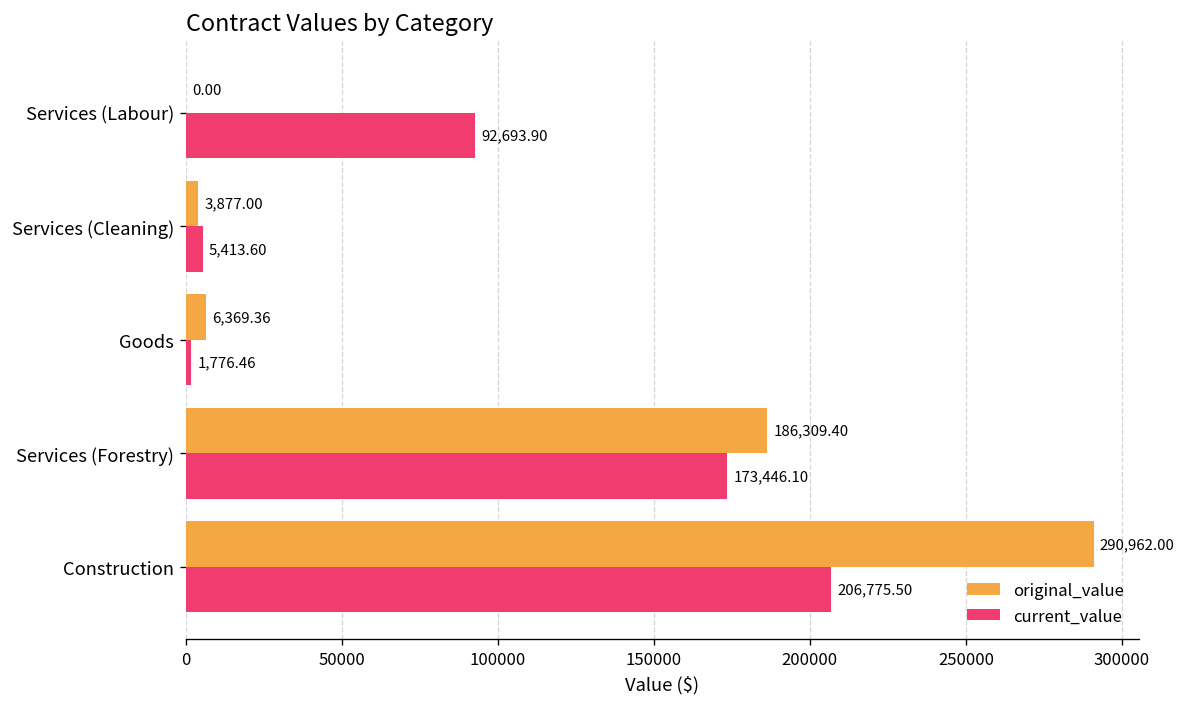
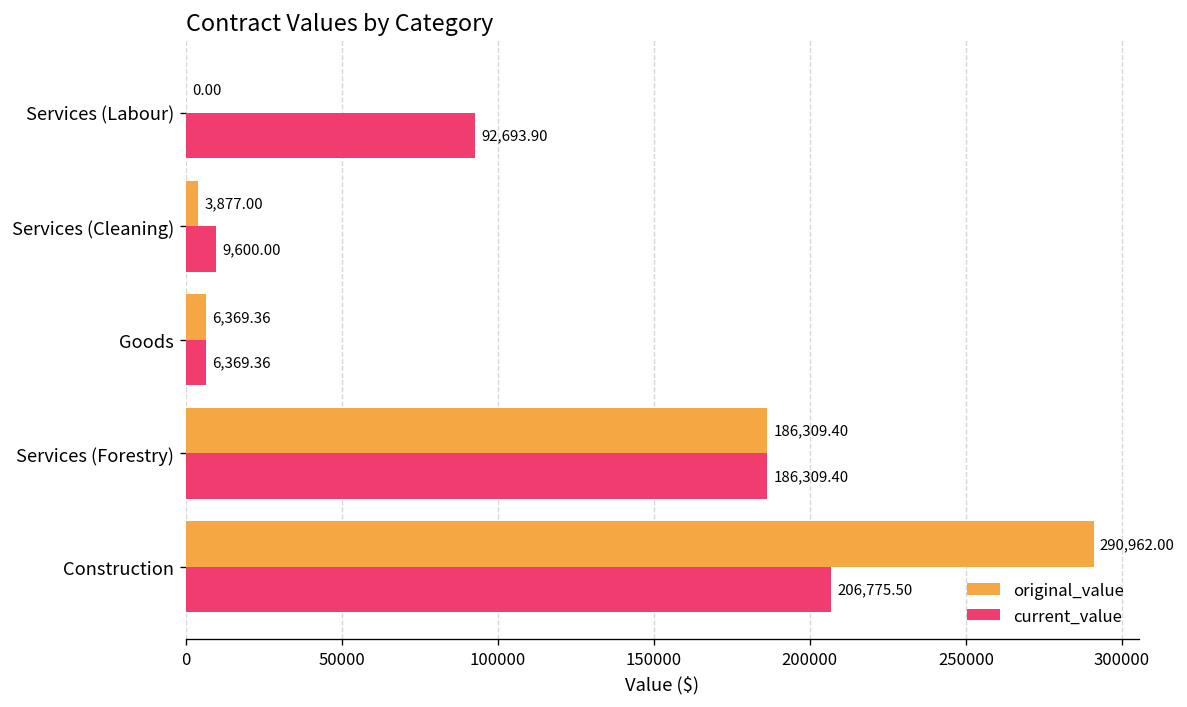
  {
    "original_value": {
      "Services (Labour)": "0.00",
      "Services (Cleaning)": "3,877.00",
      "Goods": "6,369.36",
      "Services (Forestry)": "186,309.40",
      "Construction": "290,962.00"
    },
    "current_value": {
      "Services (Labour)": "92,693.90",
-     "Services (Cleaning)": "5,413.60",
-     "Goods": "1,776.46",
-     "Services (Forestry)": "173,446.10",
+     "Services (Cleaning)": "9,600.00",
+     "Goods": "6,369.36",
+     "Services (Forestry)": "186,309.40",
      "Construction": "206,775.50"
    }
  }
